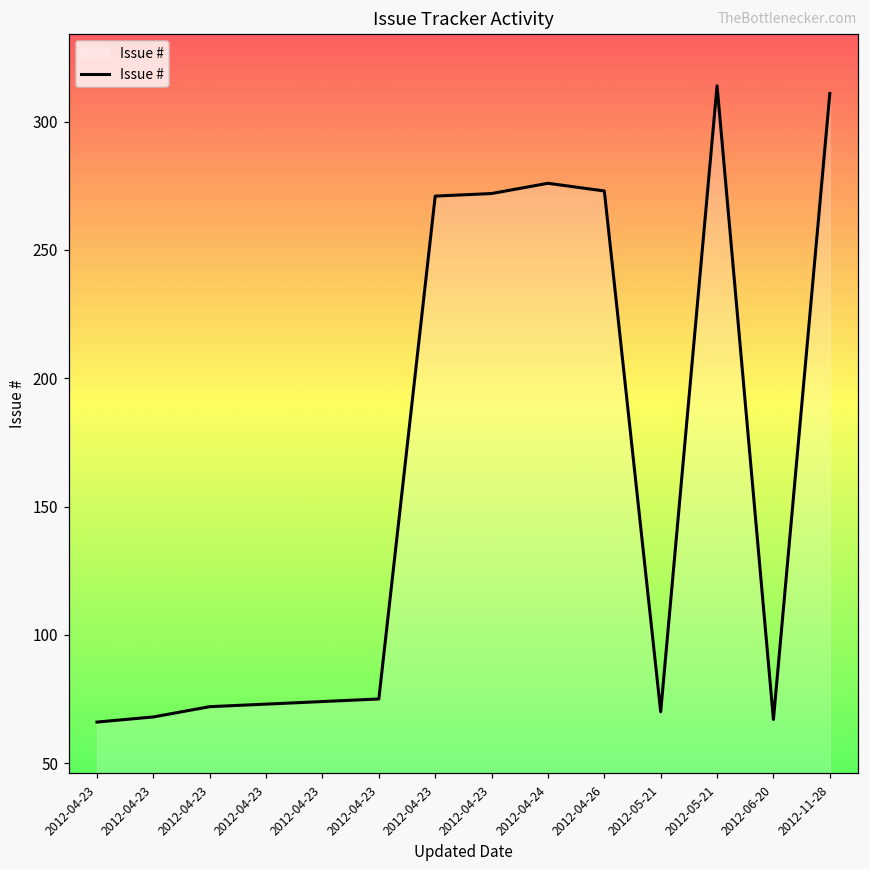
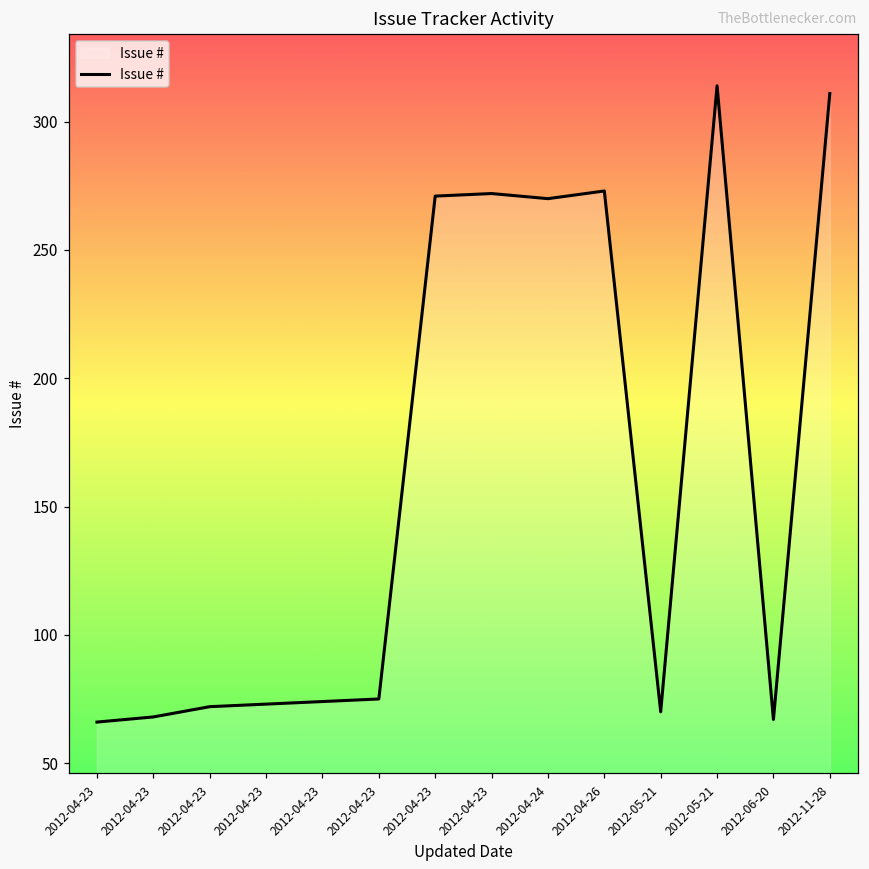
  {
-   "2012-04-24": 276,
+   "2012-04-24": 270,
    "2012-04-26": 273,
    "2012-06-20": 67,
    "2012-11-28": 311
  }
